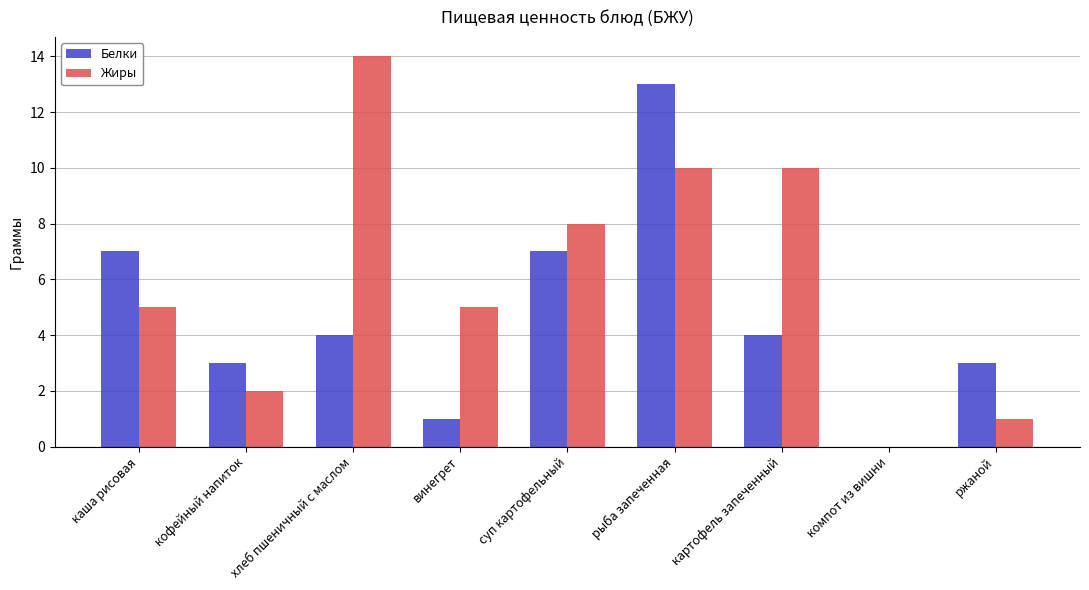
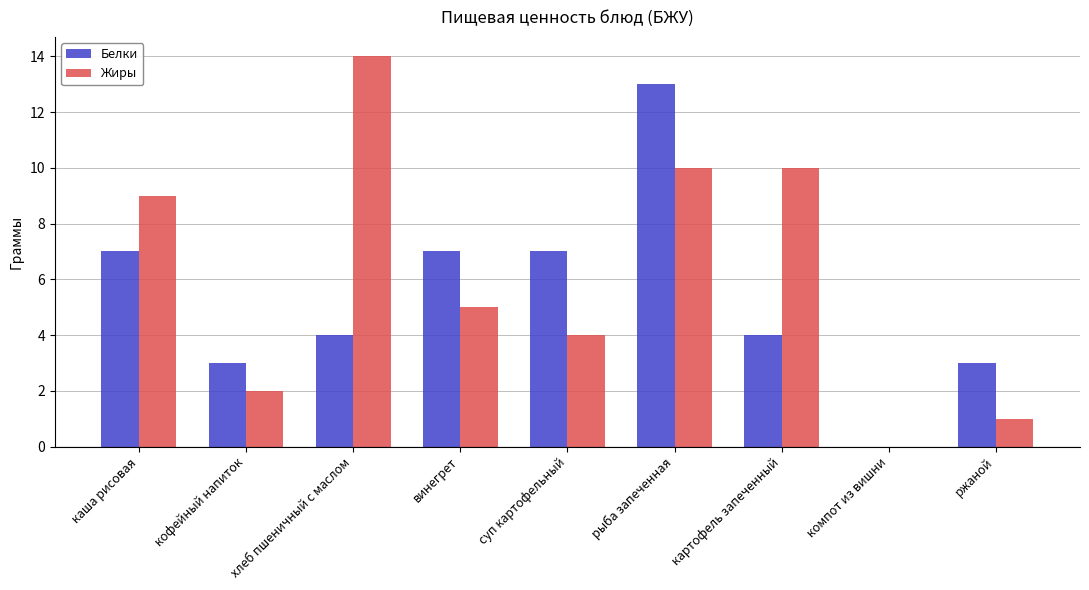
  {
    "Белки": {
      "каша рисовая": 7,
      "кофейный напиток": 3,
      "хлеб пшеничный с маслом": 4,
-     "винегрет": 1,
+     "винегрет": 7,
      "суп картофельный": 7,
      "рыба запеченная": 13,
      "картофель запеченный": 4,
      "компот из вишни": 0,
      "ржаной": 3
    },
    "Жиры": {
-     "каша рисовая": 5,
+     "каша рисовая": 9,
      "кофейный напиток": 2,
      "хлеб пшеничный с маслом": 14,
      "винегрет": 5,
-     "суп картофельный": 8,
+     "суп картофельный": 4,
      "рыба запеченная": 10,
      "картофель запеченный": 10,
      "компот из вишни": 0,
      "ржаной": 1
    }
  }
